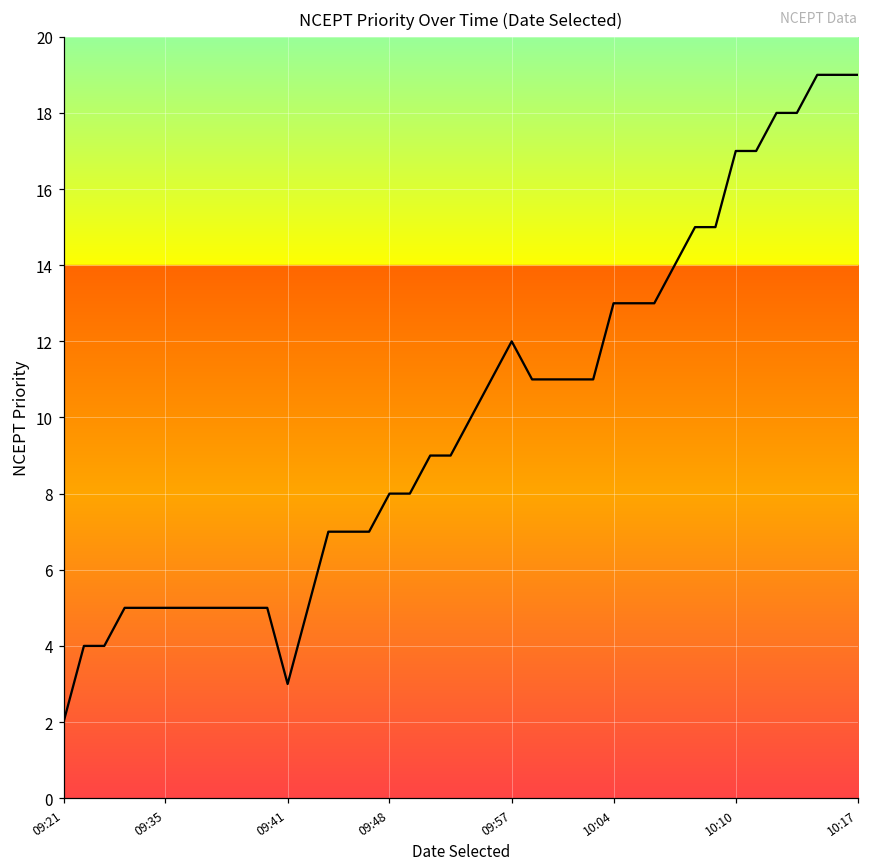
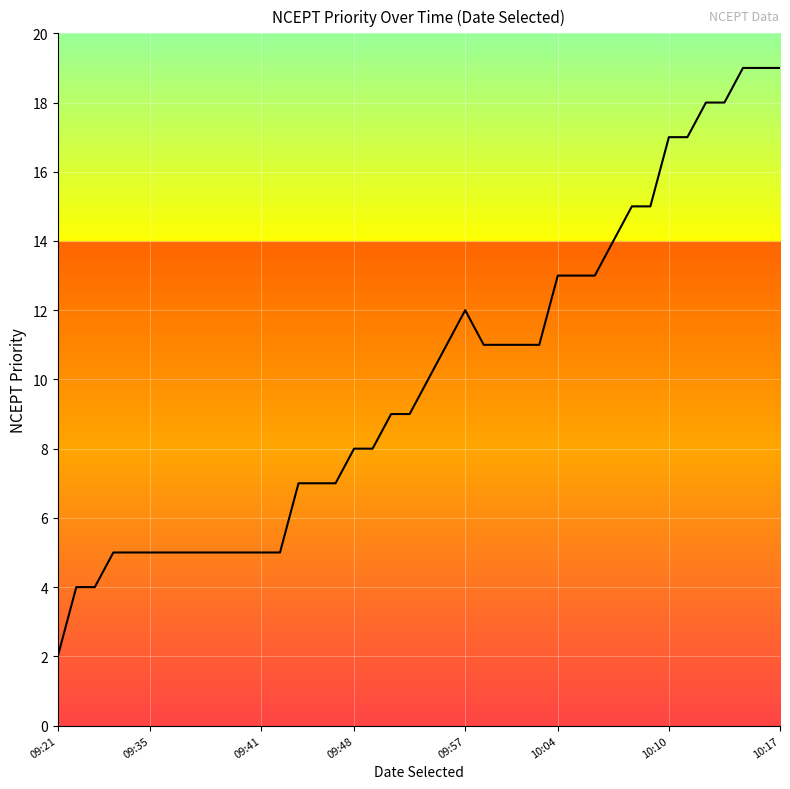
  {
    "09:21": 2,
    "09:35": 5,
-   "09:41": 3,
+   "09:41": 5,
    "09:48": 8,
    "09:57": 12,
    "10:04": 13,
    "10:10": 17,
    "10:17": 19
  }
